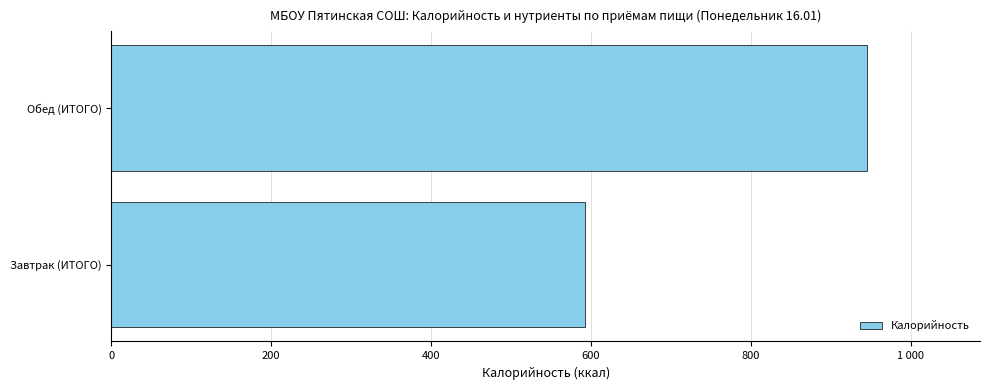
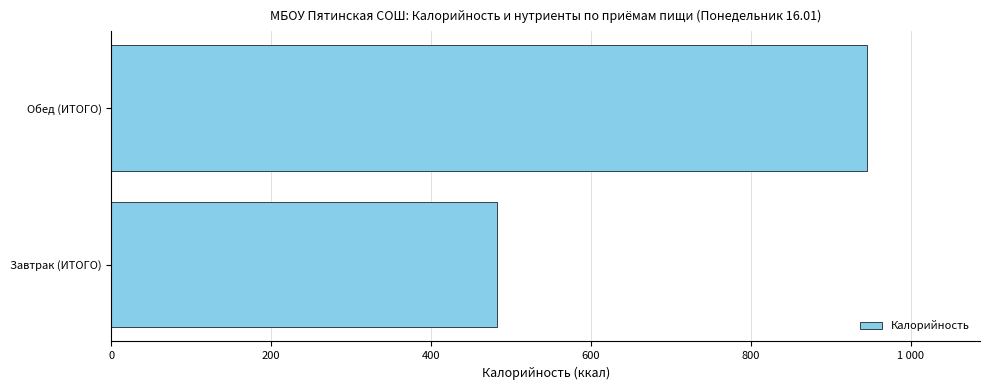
  {
    "Обед (ИТОГО)": 950,
-   "Завтрак (ИТОГО)": 590
+   "Завтрак (ИТОГО)": 480
  }
